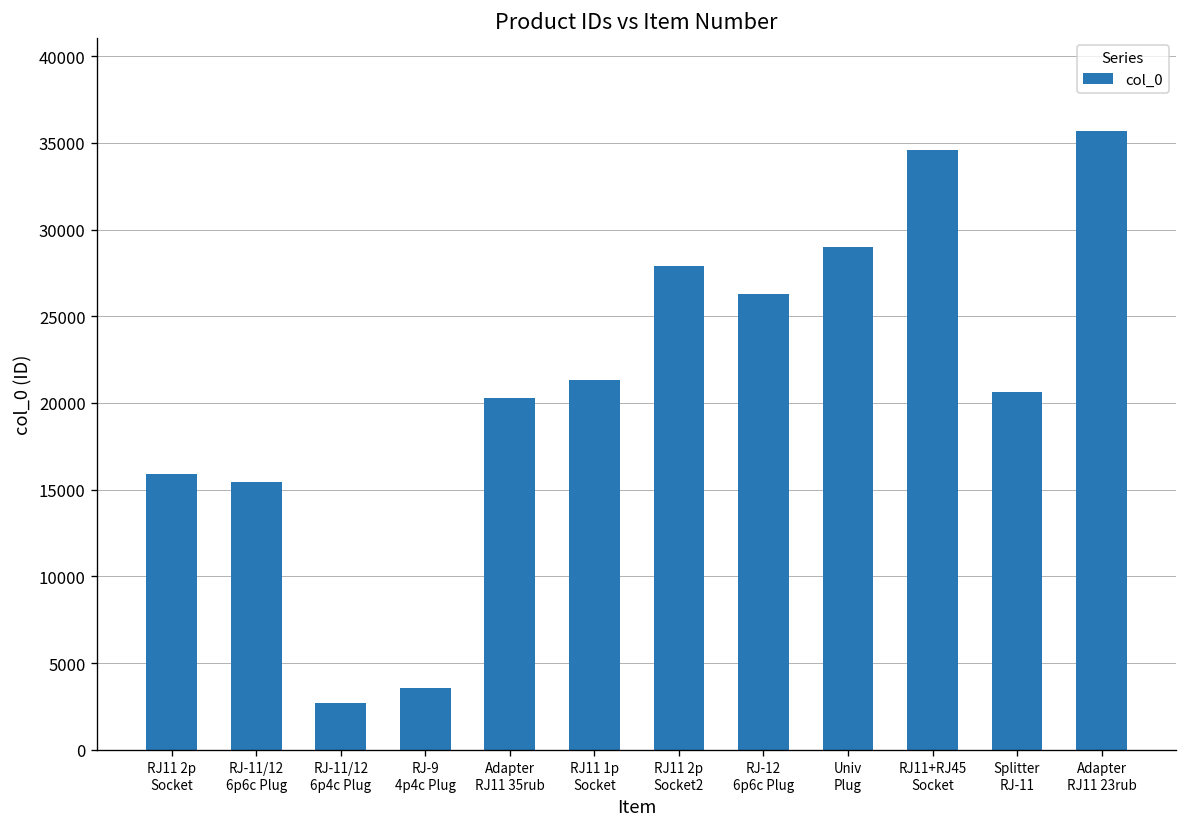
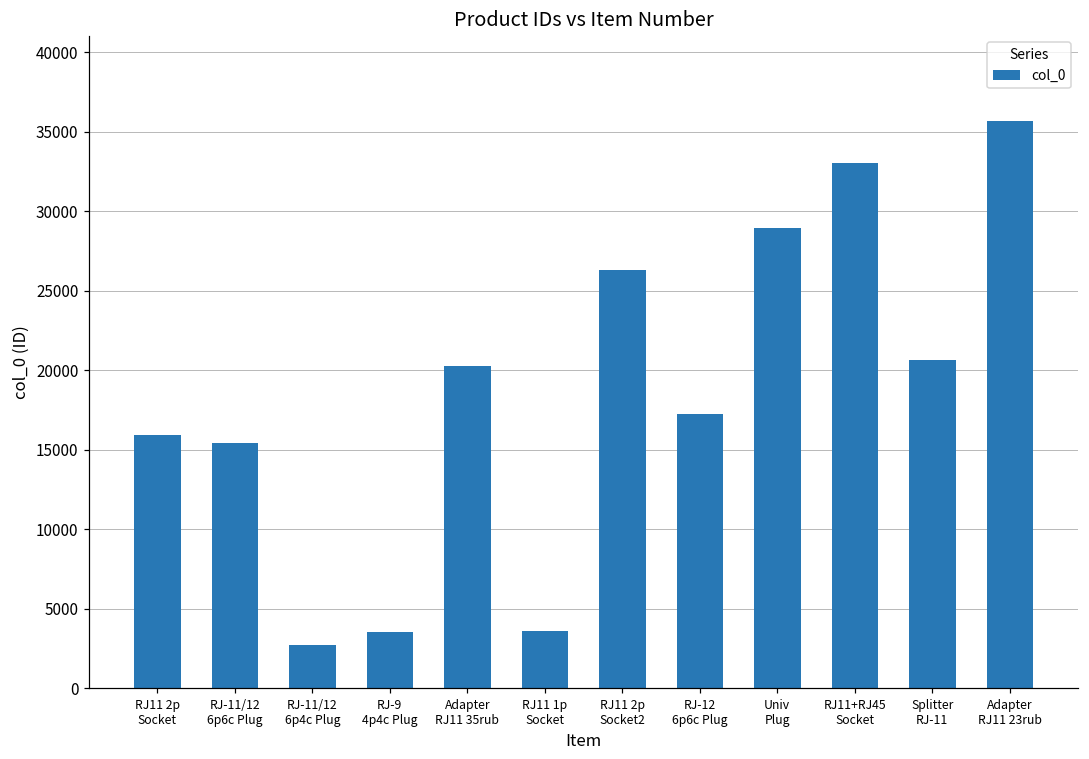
  {
    "RJ11 2p Socket": 15900,
    "RJ-11/12 6p6c Plug": 15400,
    "RJ-11/12 6p4c Plug": 2700,
    "RJ-9 4p4c Plug": 3500,
    "Adapter RJ11 35rub": 20300,
-   "RJ11 1p Socket": 21400,
-   "RJ11 2p Socket2": 27900,
-   "RJ-12 6p6c Plug": 26300,
+   "RJ11 1p Socket": 3600,
+   "RJ11 2p Socket2": 26300,
+   "RJ-12 6p6c Plug": 17300,
    "Univ Plug": 29000,
-   "RJ11+RJ45 Socket": 34600,
+   "RJ11+RJ45 Socket": 33000,
    "Splitter RJ-11": 20600,
    "Adapter RJ11 23rub": 35700
  }
